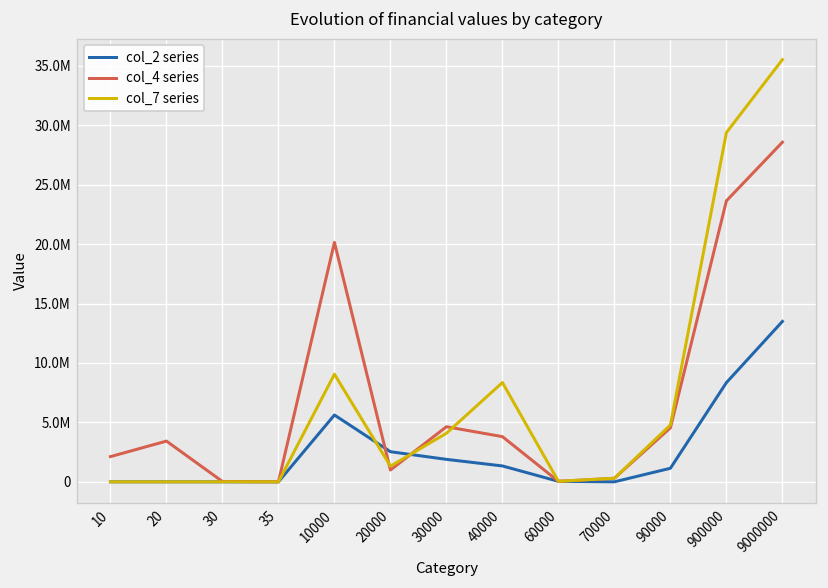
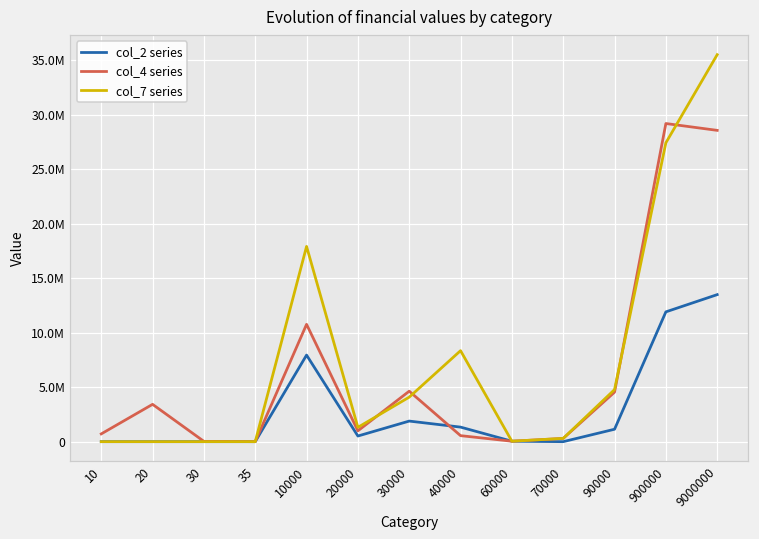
  {
    "col_2 series": {
-     "10000": 6000000,
-     "20000": 3000000,
+     "10000": 8000000,
+     "20000": 1000000,
      "30000": 2000000,
      "40000": 1000000,
      "70000": 0,
      "90000": 1000000,
-     "900000": 8000000,
+     "900000": 12000000,
      "9000000": 13000000
    },
    "col_4 series": {
-     "10": 2000000,
+     "10": 1000000,
      "20": 3000000,
-     "10000": 20000000,
+     "10000": 11000000,
      "20000": 1000000,
      "30000": 5000000,
-     "40000": 4000000,
-     "900000": 24000000,
+     "40000": 1000000,
+     "900000": 29000000,
      "9000000": 29000000
    },
    "col_7 series": {
-     "10000": 9000000,
+     "10000": 18000000,
      "20000": 1000000,
      "30000": 4000000,
      "40000": 8000000,
-     "900000": 29000000,
+     "900000": 27000000,
      "9000000": 36000000
    }
  }
